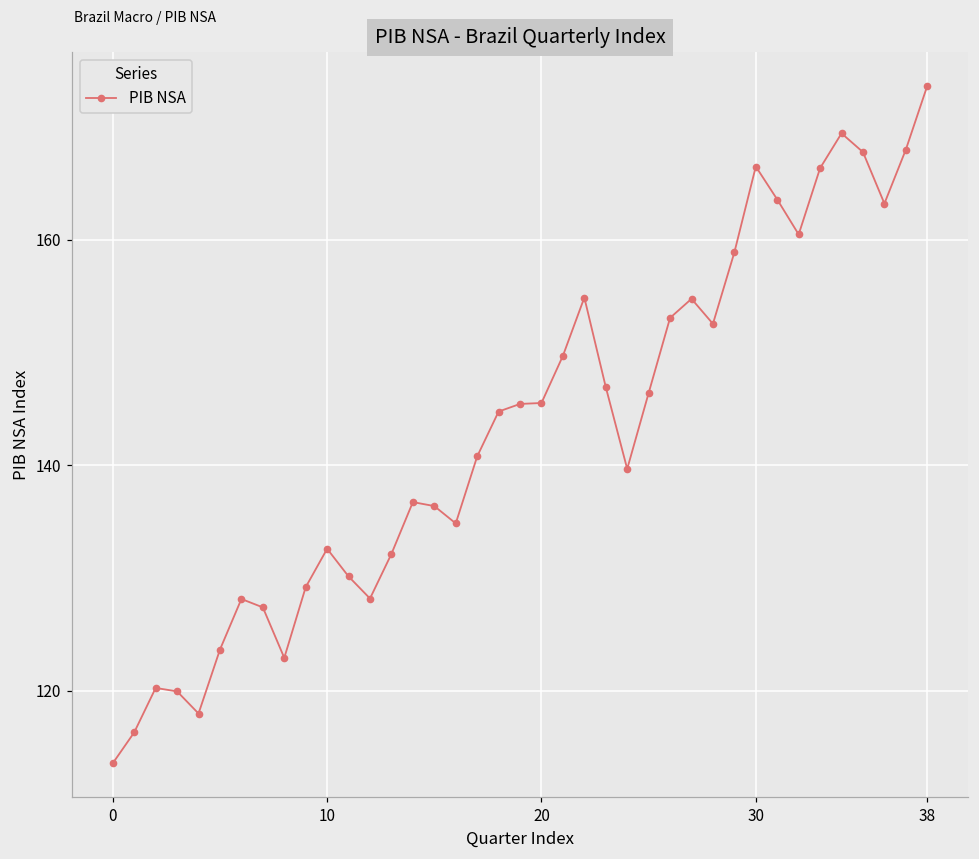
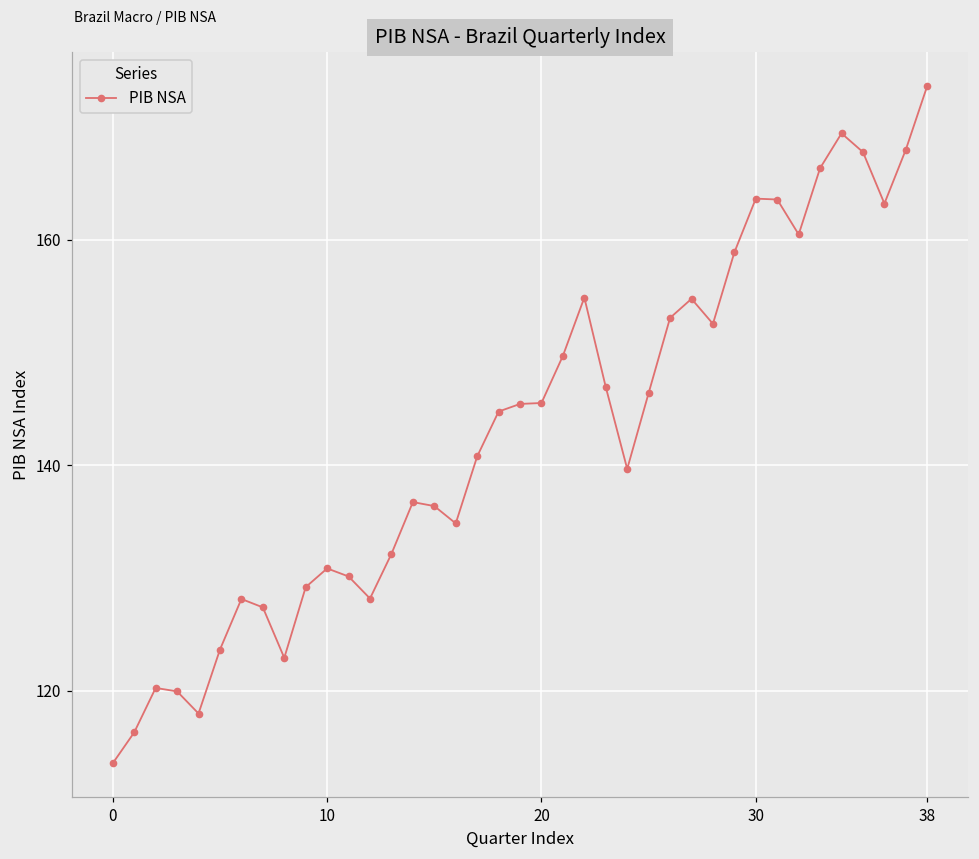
  {
    "0": 113.6,
-   "10": 132.6,
+   "10": 130.8,
    "20": 145.5,
-   "30": 166.5,
+   "30": 163.6,
    "38": 173.6
  }
